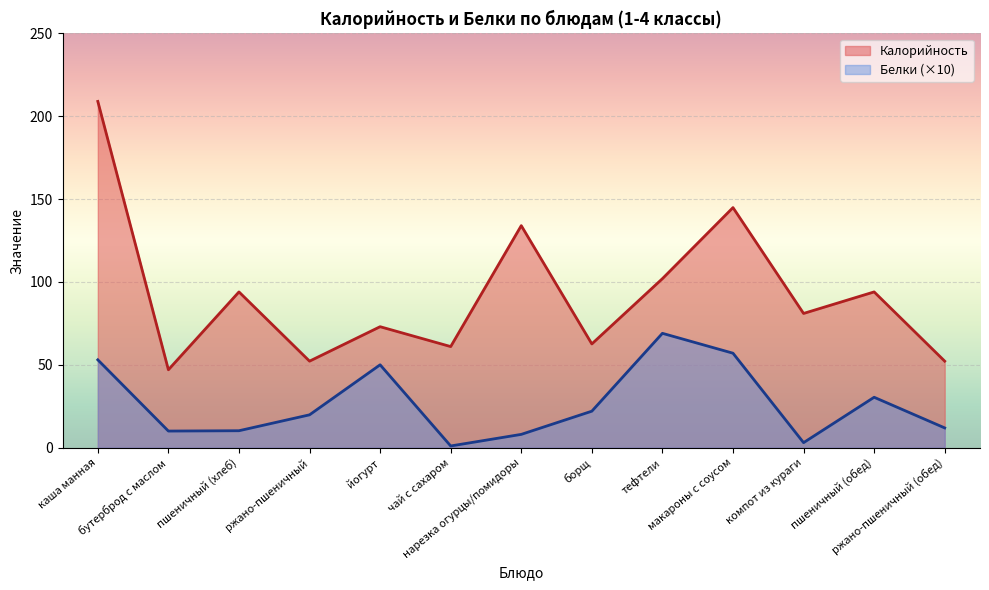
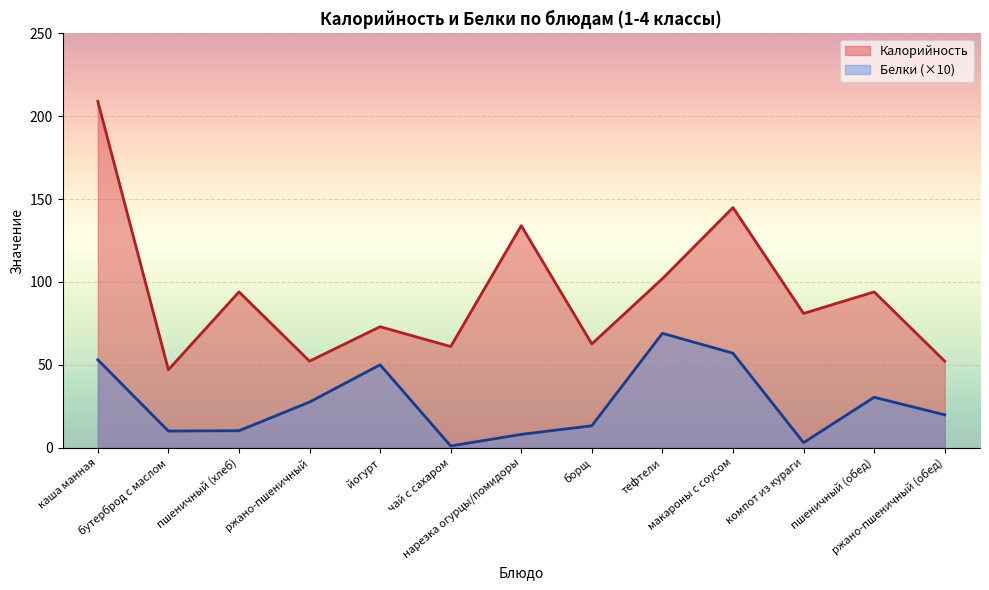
  {
    "Калорийность": {
      "каша манная": 209,
      "бутерброд с маслом": 47,
      "пшеничный (хлеб)": 94,
      "ржано-пшеничный": 52,
      "йогурт": 73,
      "чай с сахаром": 61,
      "нарезка огурцы/помидоры": 134,
      "борщ": 63,
      "тефтели": 102,
      "макароны с соусом": 145,
      "компот из кураги": 81,
      "пшеничный (обед)": 94,
      "ржано-пшеничный (обед)": 52
    },
    "Белки (×10)": {
      "каша манная": 53,
      "бутерброд с маслом": 10,
      "пшеничный (хлеб)": 10,
-     "ржано-пшеничный": 20,
+     "ржано-пшеничный": 28,
      "йогурт": 50,
      "чай с сахаром": 1,
      "нарезка огурцы/помидоры": 8,
-     "борщ": 22,
+     "борщ": 13,
      "тефтели": 69,
      "макароны с соусом": 57,
      "компот из кураги": 3,
      "пшеничный (обед)": 30,
-     "ржано-пшеничный (обед)": 12
+     "ржано-пшеничный (обед)": 20
    }
  }
